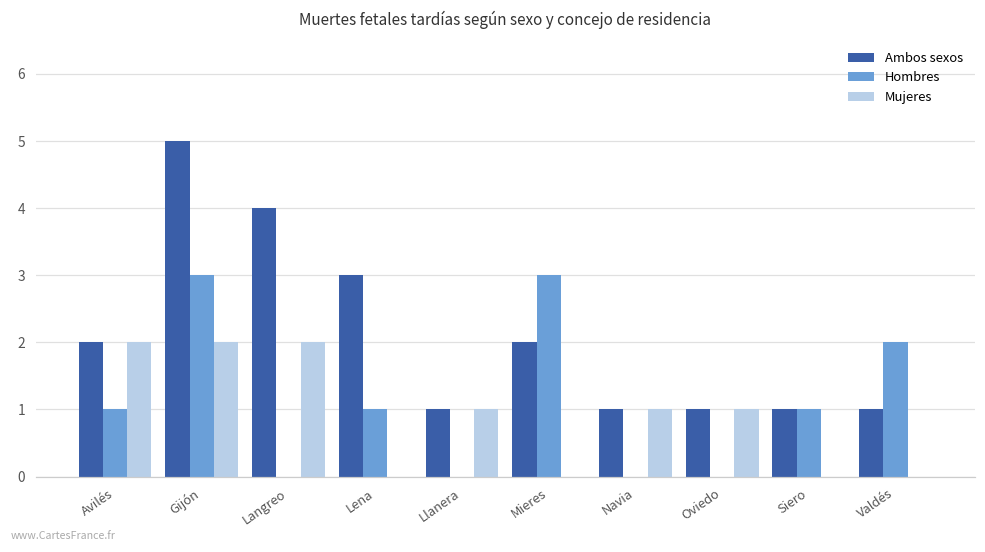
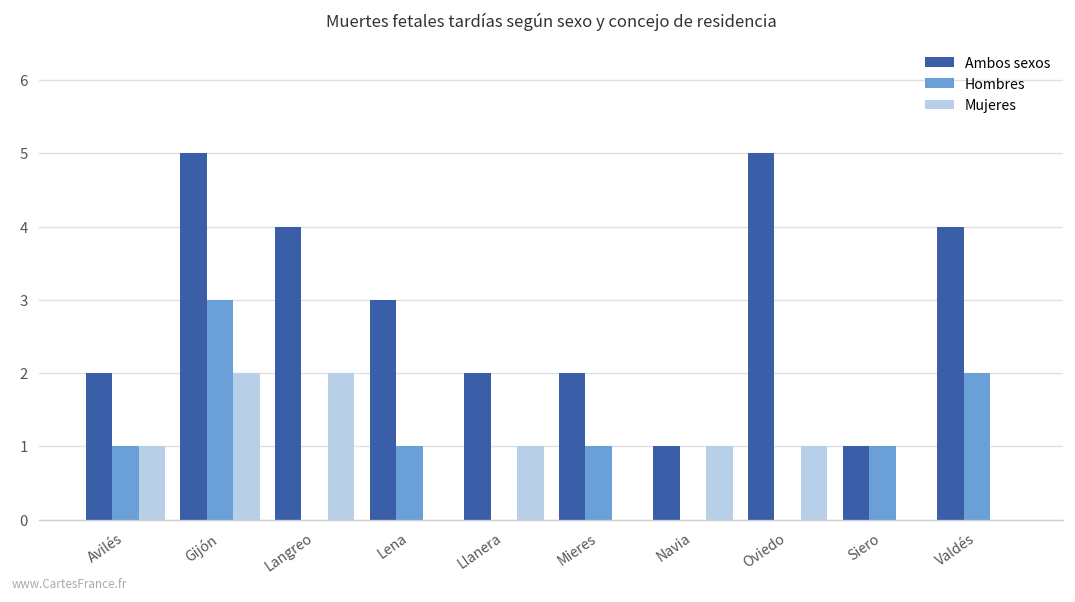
  {
    "Ambos sexos": {
      "Avilés": 2,
      "Gijón": 5,
      "Langreo": 4,
      "Lena": 3,
-     "Llanera": 1,
+     "Llanera": 2,
      "Mieres": 2,
      "Navia": 1,
-     "Oviedo": 1,
+     "Oviedo": 5,
      "Siero": 1,
-     "Valdés": 1
+     "Valdés": 4
    },
    "Hombres": {
      "Avilés": 1,
      "Gijón": 3,
      "Langreo": 0,
      "Lena": 1,
      "Llanera": 0,
-     "Mieres": 3,
+     "Mieres": 1,
      "Navia": 0,
      "Oviedo": 0,
      "Siero": 1,
      "Valdés": 2
    },
    "Mujeres": {
-     "Avilés": 2,
+     "Avilés": 1,
      "Gijón": 2,
      "Langreo": 2,
      "Lena": 0,
      "Llanera": 1,
      "Mieres": 0,
      "Navia": 1,
      "Oviedo": 1,
      "Siero": 0,
      "Valdés": 0
    }
  }
